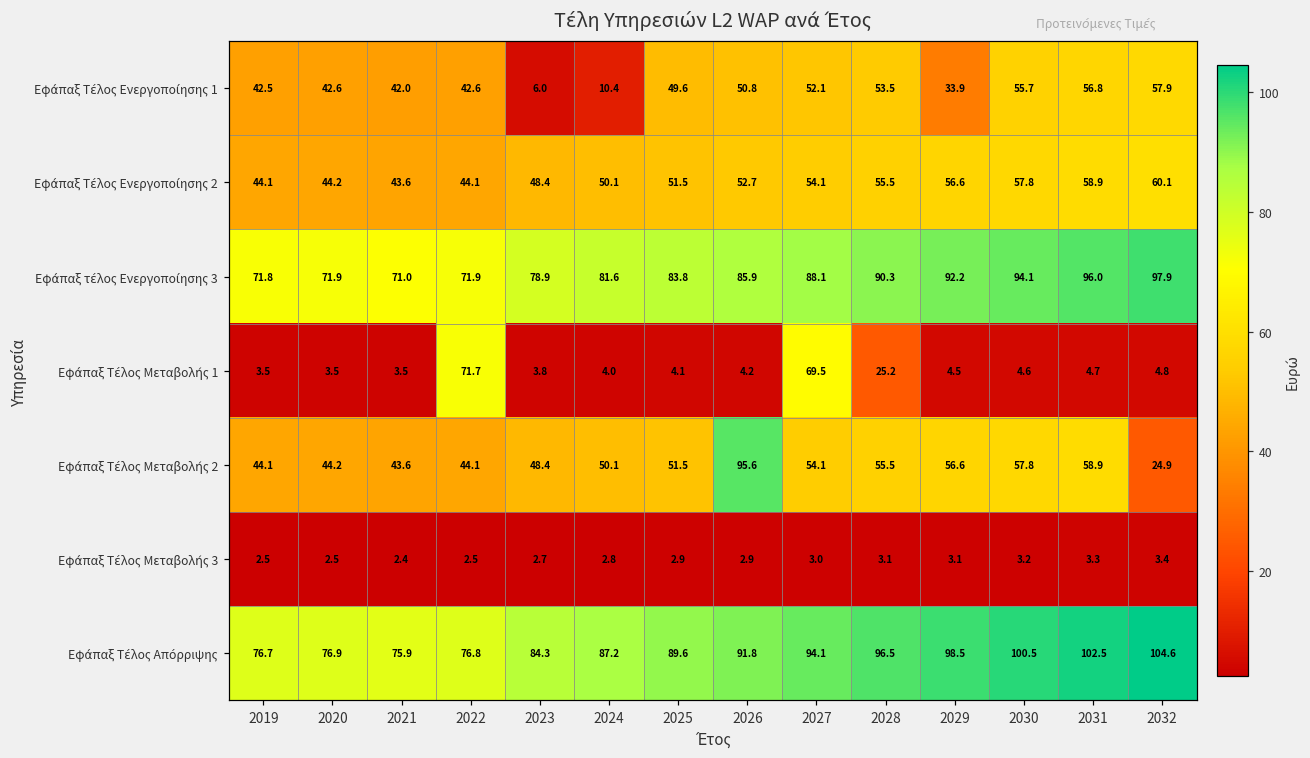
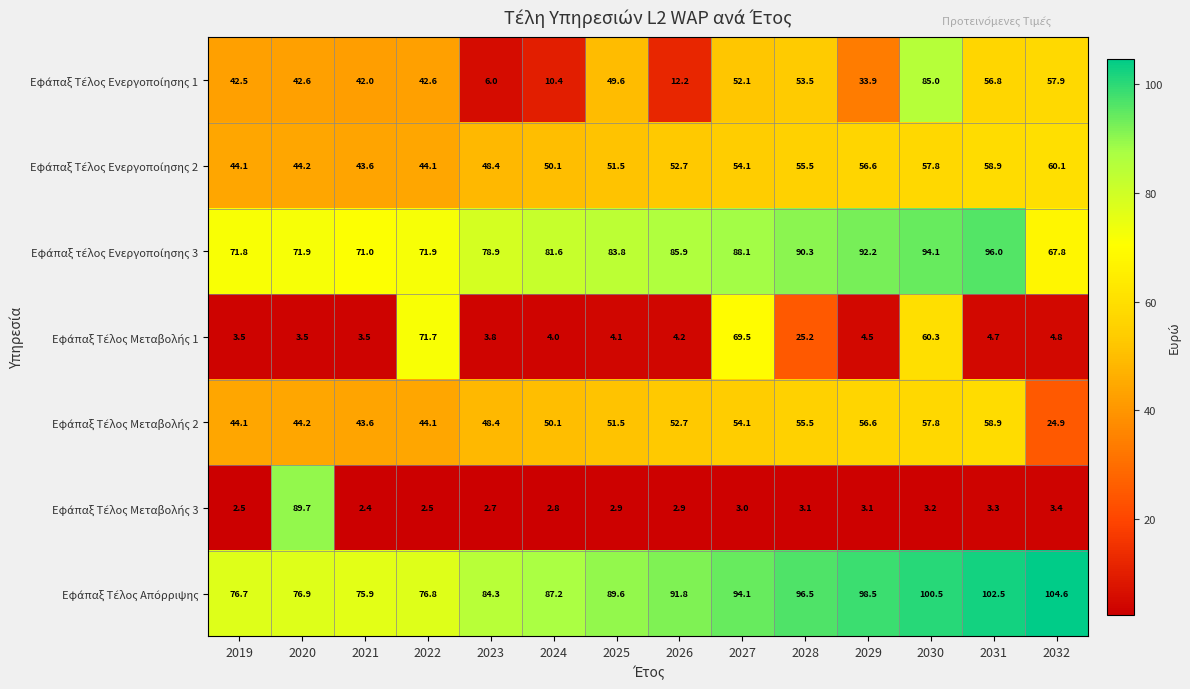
  {
    "Εφάπαξ Τέλος Ενεργοποίησης 1": {
      "2019": 42.5,
      "2020": 42.6,
      "2021": 42.0,
      "2022": 42.6,
      "2023": 6.0,
      "2024": 10.4,
      "2025": 49.6,
-     "2026": 50.8,
+     "2026": 12.2,
      "2027": 52.1,
      "2028": 53.5,
      "2029": 33.9,
-     "2030": 55.7,
+     "2030": 85.0,
      "2031": 56.8,
      "2032": 57.9
    },
    "Εφάπαξ Τέλος Ενεργοποίησης 2": {
      "2019": 44.1,
      "2020": 44.2,
      "2021": 43.6,
      "2022": 44.1,
      "2023": 48.4,
      "2024": 50.1,
      "2025": 51.5,
      "2026": 52.7,
      "2027": 54.1,
      "2028": 55.5,
      "2029": 56.6,
      "2030": 57.8,
      "2031": 58.9,
      "2032": 60.1
    },
    "Εφάπαξ τέλος Ενεργοποίησης 3": {
      "2019": 71.8,
      "2020": 71.9,
      "2021": 71.0,
      "2022": 71.9,
      "2023": 78.9,
      "2024": 81.6,
      "2025": 83.8,
      "2026": 85.9,
      "2027": 88.1,
      "2028": 90.3,
      "2029": 92.2,
      "2030": 94.1,
      "2031": 96.0,
-     "2032": 97.9
+     "2032": 67.8
    },
    "Εφάπαξ Τέλος Μεταβολής 1": {
      "2019": 3.5,
      "2020": 3.5,
      "2021": 3.5,
      "2022": 71.7,
      "2023": 3.8,
      "2024": 4.0,
      "2025": 4.1,
      "2026": 4.2,
      "2027": 69.5,
      "2028": 25.2,
      "2029": 4.5,
-     "2030": 4.6,
+     "2030": 60.3,
      "2031": 4.7,
      "2032": 4.8
    },
    "Εφάπαξ Τέλος Μεταβολής 2": {
      "2019": 44.1,
      "2020": 44.2,
      "2021": 43.6,
      "2022": 44.1,
      "2023": 48.4,
      "2024": 50.1,
      "2025": 51.5,
-     "2026": 95.6,
+     "2026": 52.7,
      "2027": 54.1,
      "2028": 55.5,
      "2029": 56.6,
      "2030": 57.8,
      "2031": 58.9,
      "2032": 24.9
    },
    "Εφάπαξ Τέλος Μεταβολής 3": {
      "2019": 2.5,
-     "2020": 2.5,
+     "2020": 89.7,
      "2021": 2.4,
      "2022": 2.5,
      "2023": 2.7,
      "2024": 2.8,
      "2025": 2.9,
      "2026": 2.9,
      "2027": 3.0,
      "2028": 3.1,
      "2029": 3.1,
      "2030": 3.2,
      "2031": 3.3,
      "2032": 3.4
    },
    "Εφάπαξ Τέλος Απόρριψης": {
      "2019": 76.7,
      "2020": 76.9,
      "2021": 75.9,
      "2022": 76.8,
      "2023": 84.3,
      "2024": 87.2,
      "2025": 89.6,
      "2026": 91.8,
      "2027": 94.1,
      "2028": 96.5,
      "2029": 98.5,
      "2030": 100.5,
      "2031": 102.5,
      "2032": 104.6
    }
  }
